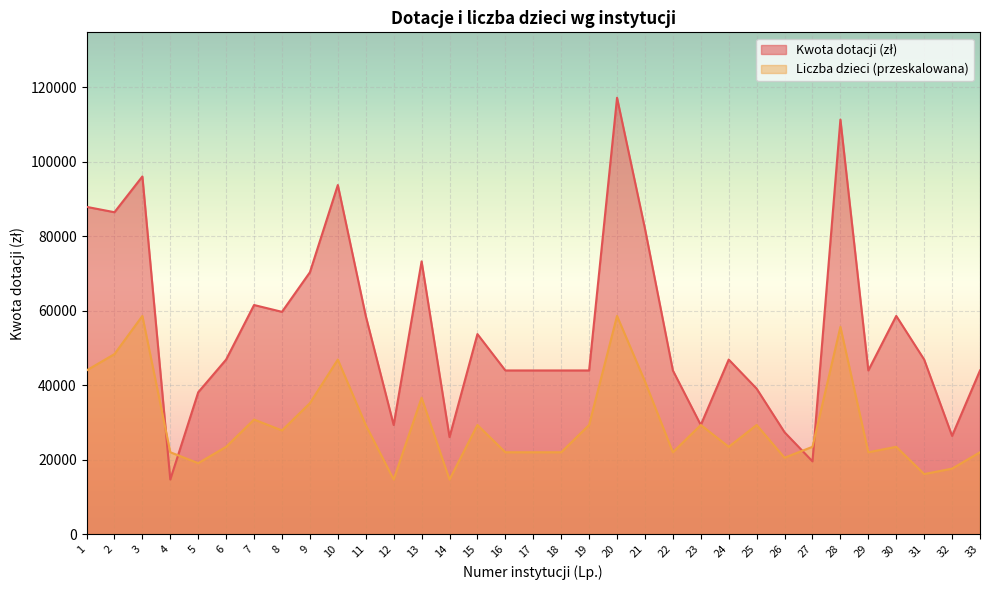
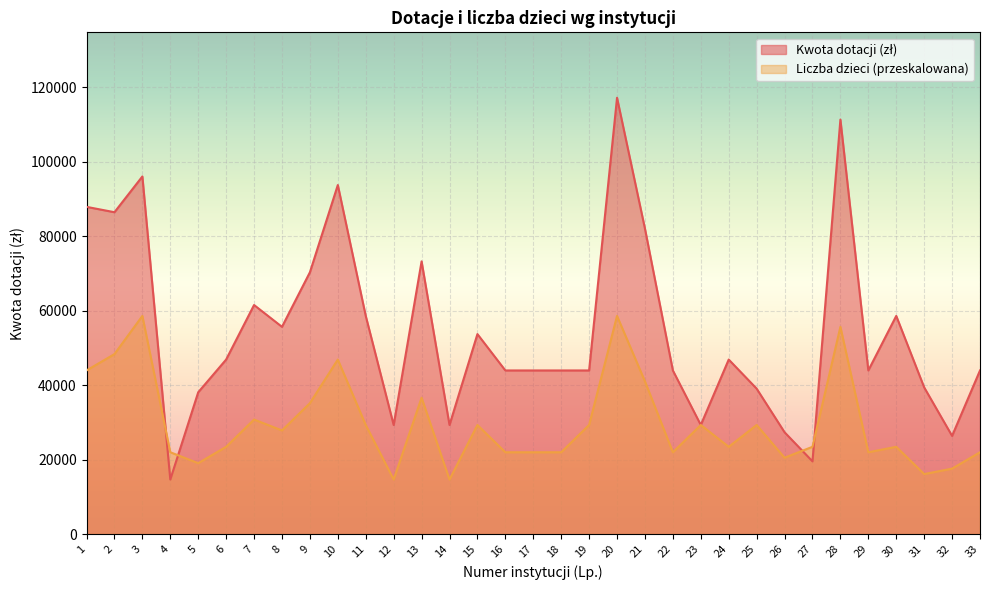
  {
    "Kwota dotacji (zł)": {
      "1": 88000,
      "2": 86000,
      "3": 96000,
      "4": 15000,
      "5": 38000,
      "6": 47000,
      "7": 61000,
-     "8": 60000,
+     "8": 56000,
      "9": 70000,
      "10": 94000,
      "11": 59000,
      "12": 29000,
      "13": 73000,
-     "14": 26000,
+     "14": 29000,
      "15": 54000,
      "16": 44000,
      "17": 44000,
      "18": 44000,
      "19": 44000,
      "20": 117000,
      "21": 82000,
      "22": 44000,
      "24": 47000,
      "25": 39000,
      "26": 27000,
      "27": 20000,
      "28": 111000,
      "29": 44000,
      "30": 59000,
-     "31": 47000,
+     "31": 39000,
      "32": 26000,
      "33": 44000
    },
    "Liczba dzieci (przeskalowana)": {
      "1": 44000,
      "2": 48000,
      "3": 59000,
      "4": 22000,
      "5": 19000,
      "6": 23000,
      "7": 31000,
      "8": 28000,
      "9": 35000,
      "10": 47000,
      "11": 29000,
      "12": 15000,
      "13": 37000,
      "14": 15000,
      "15": 29000,
      "16": 22000,
      "17": 22000,
      "18": 22000,
      "19": 29000,
      "20": 59000,
      "21": 41000,
      "22": 22000,
      "24": 23000,
      "25": 29000,
      "26": 20000,
      "27": 23000,
      "28": 56000,
      "29": 22000,
      "30": 23000,
      "31": 16000,
      "32": 18000,
      "33": 22000
    }
  }
